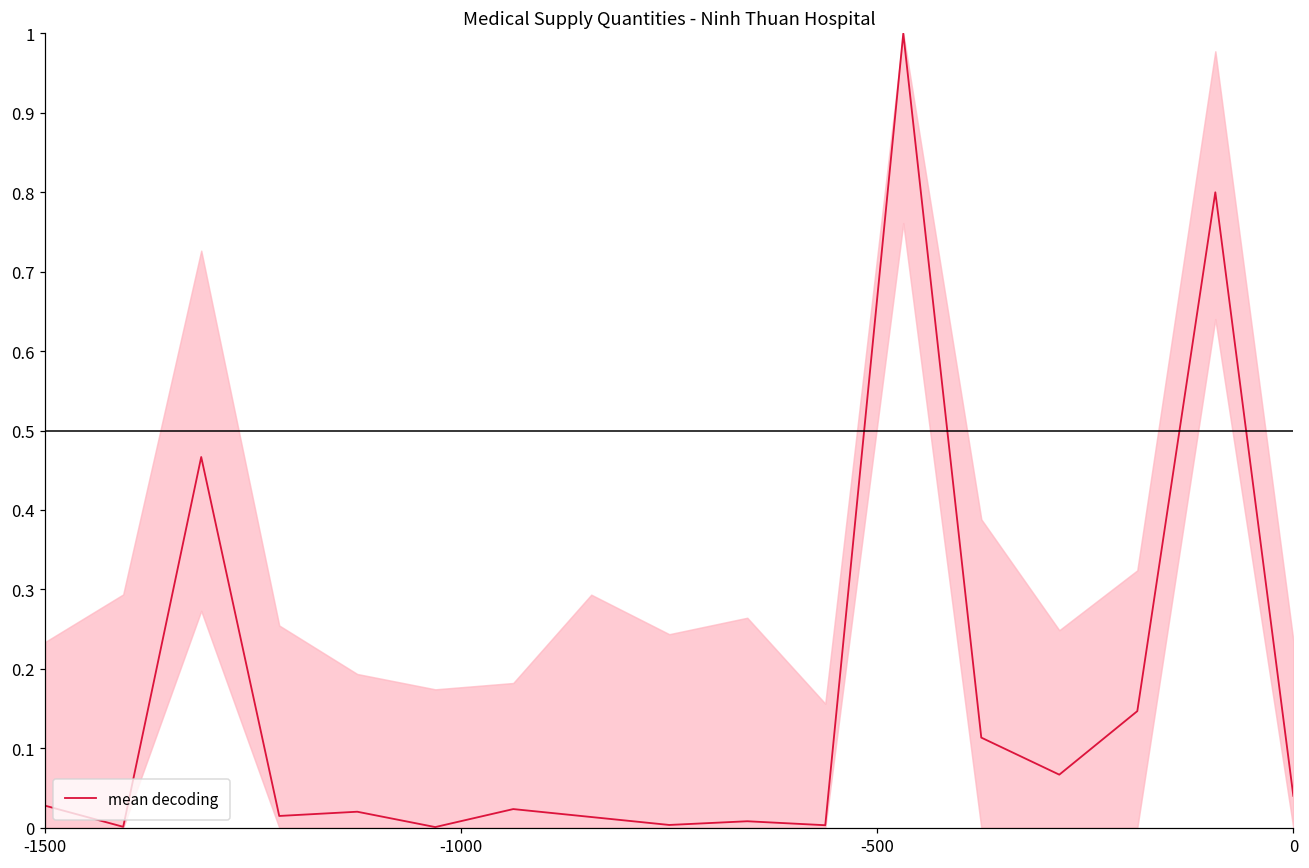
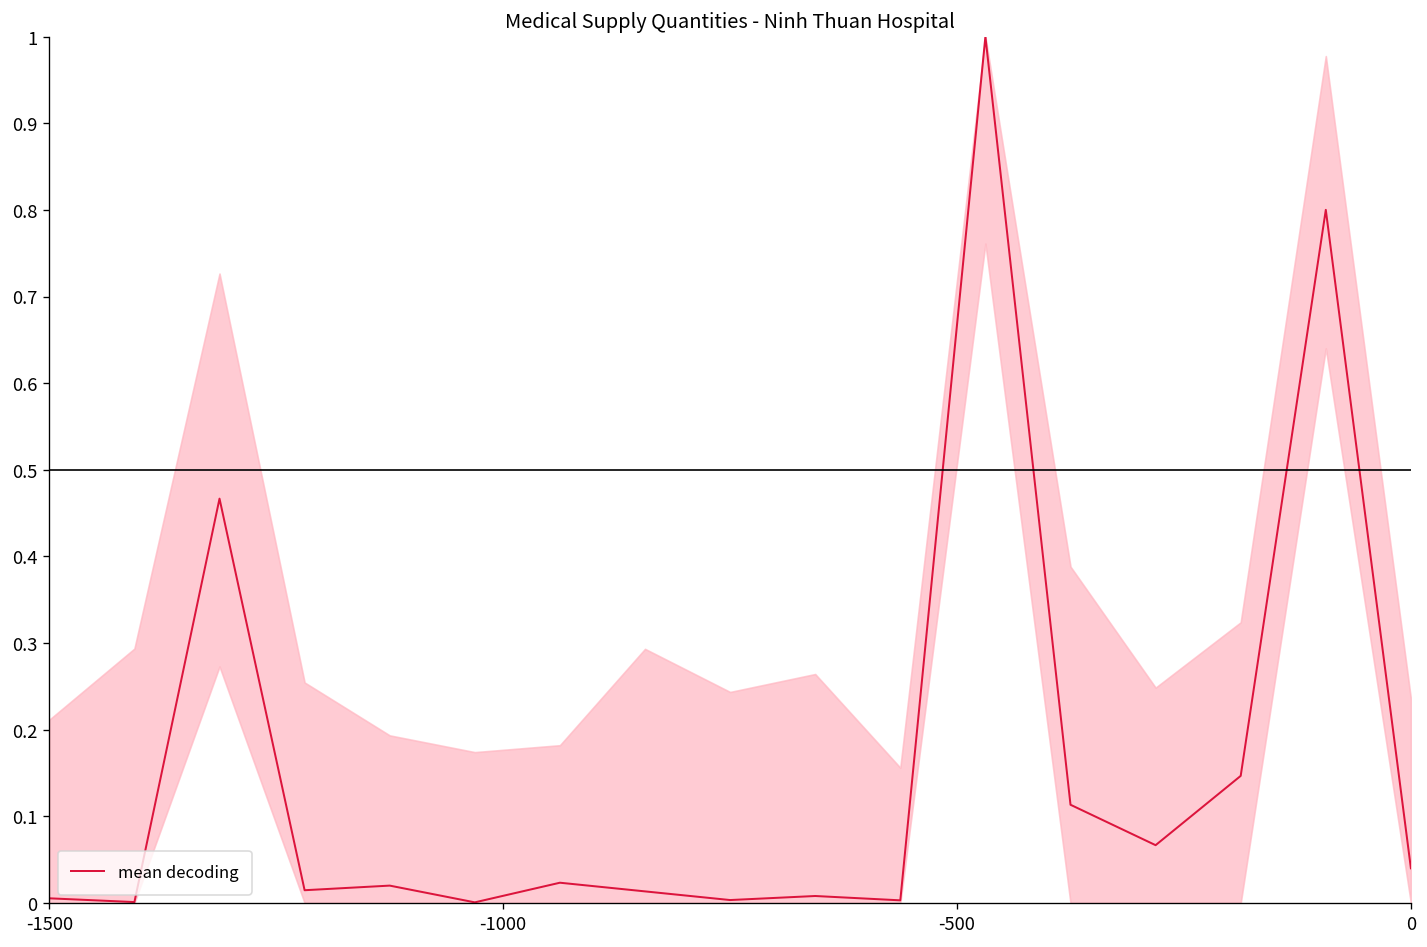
  {
    "mean decoding": {
-     "-1500": 0.03,
+     "-1500": 0.01,
      "0": 0.04
    }
  }
